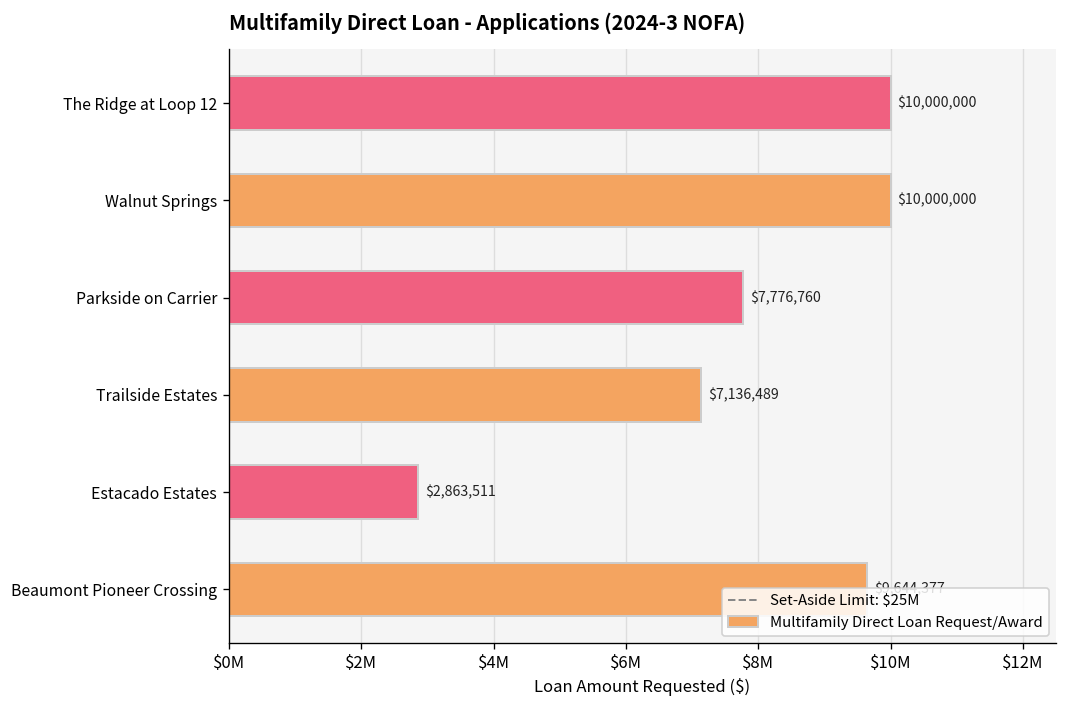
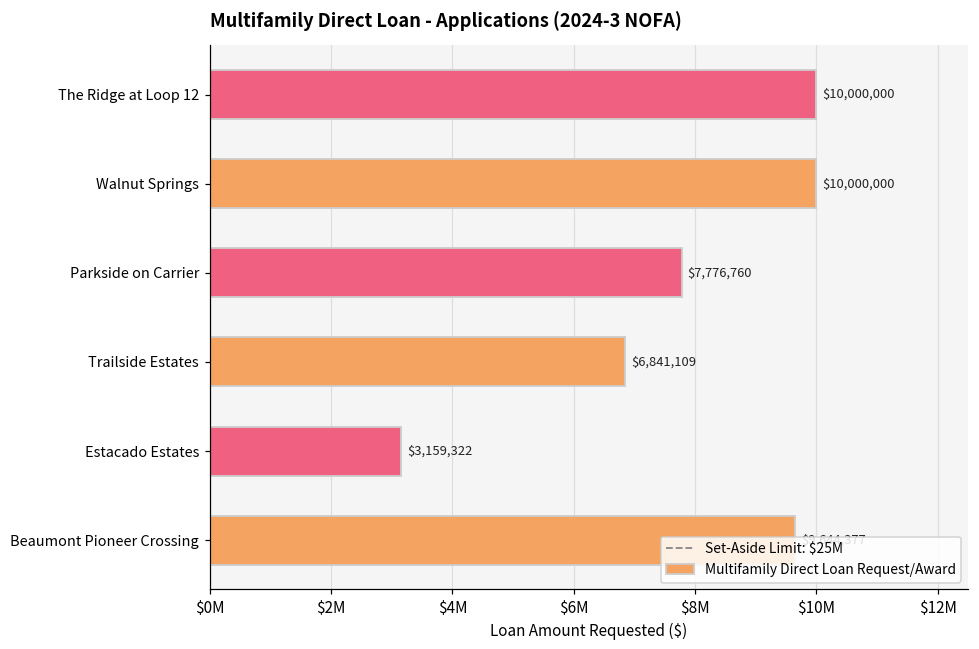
  {
    "The Ridge at Loop 12": "$10,000,000",
    "Walnut Springs": "$10,000,000",
    "Parkside on Carrier": "$7,776,760",
-   "Trailside Estates": "$7,136,489",
-   "Estacado Estates": "$2,863,511"
+   "Trailside Estates": "$6,841,109",
+   "Estacado Estates": "$3,159,322"
  }
